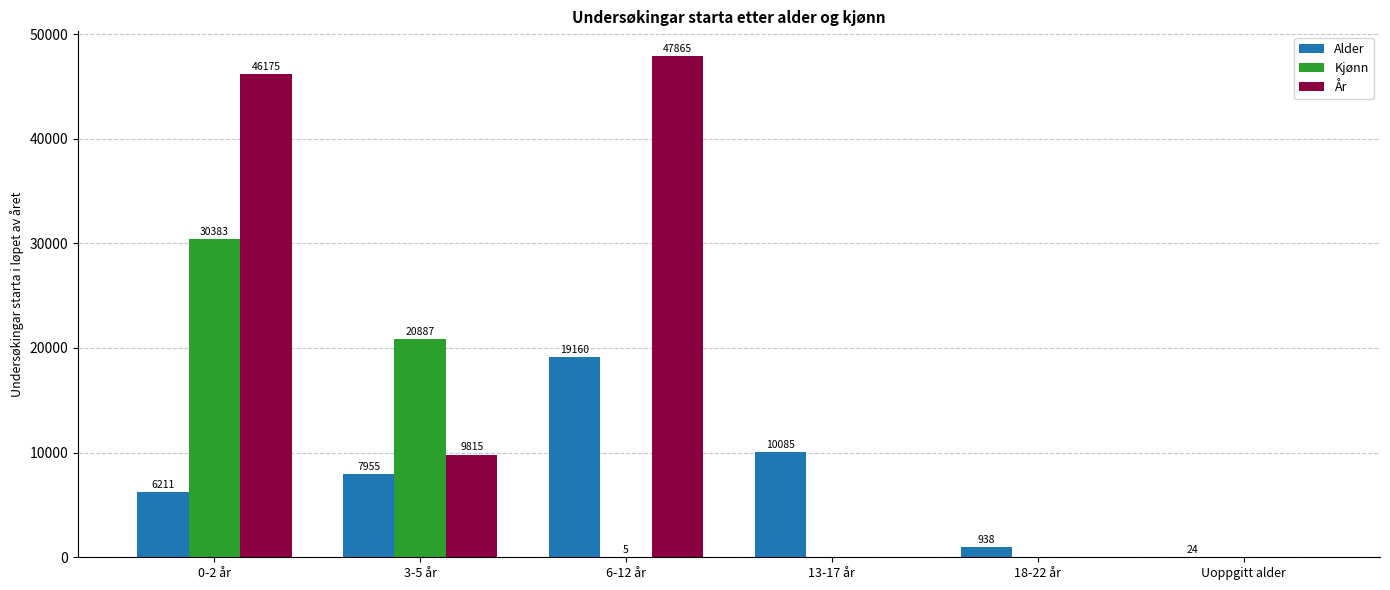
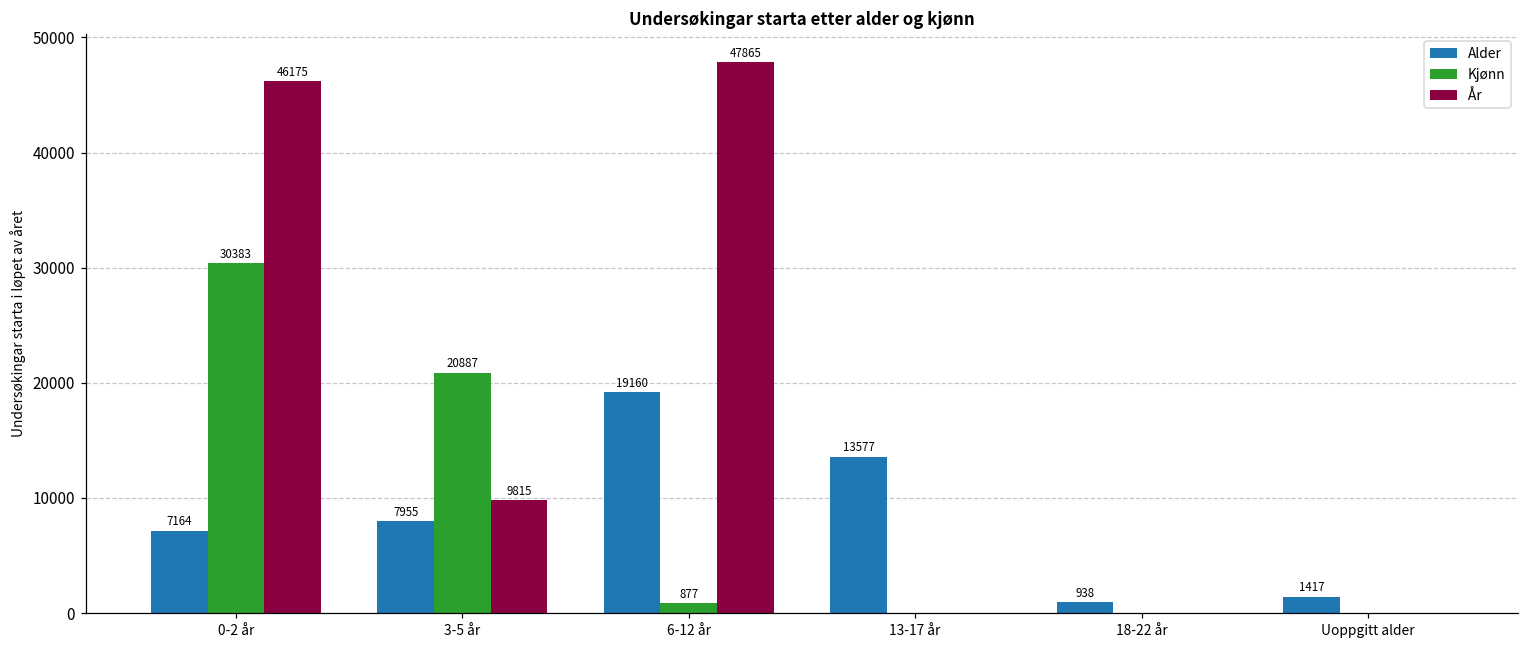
  {
    "Alder": {
-     "0-2 år": 6211,
+     "0-2 år": 7164,
      "3-5 år": 7955,
      "6-12 år": 19160,
-     "13-17 år": 10085,
+     "13-17 år": 13577,
      "18-22 år": 938,
-     "Uoppgitt alder": 24
+     "Uoppgitt alder": 1417
    },
    "Kjønn": {
      "0-2 år": 30383,
      "3-5 år": 20887,
-     "6-12 år": 5
+     "6-12 år": 877
    },
    "År": {
      "0-2 år": 46175,
      "3-5 år": 9815,
      "6-12 år": 47865
    }
  }
